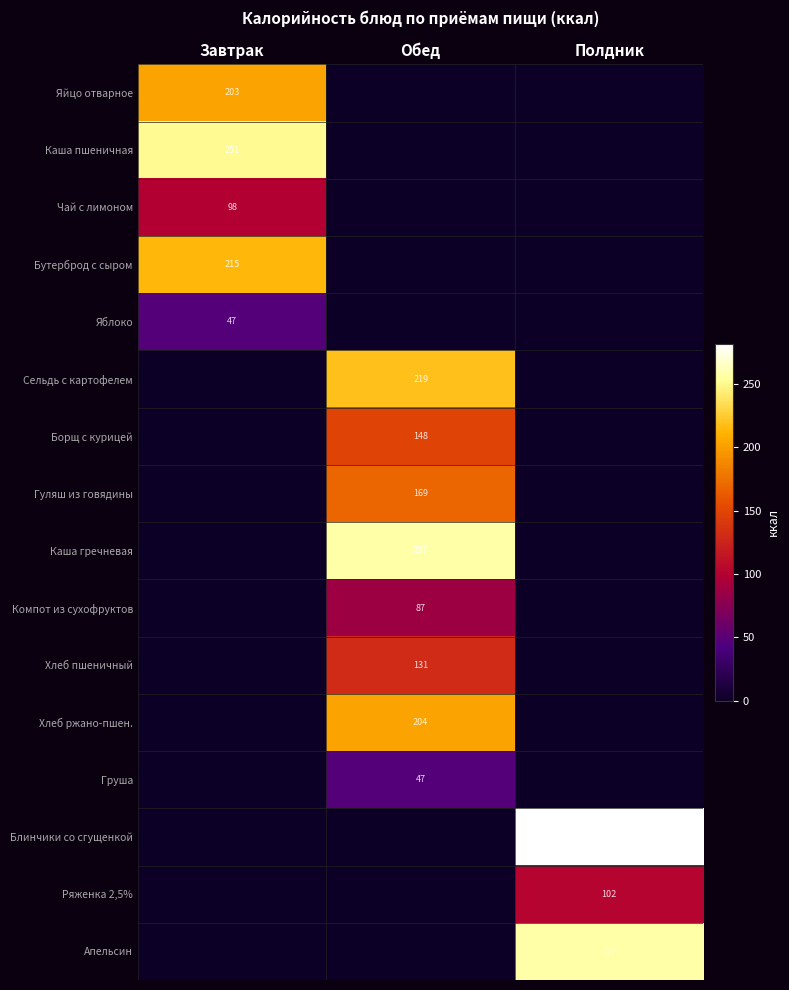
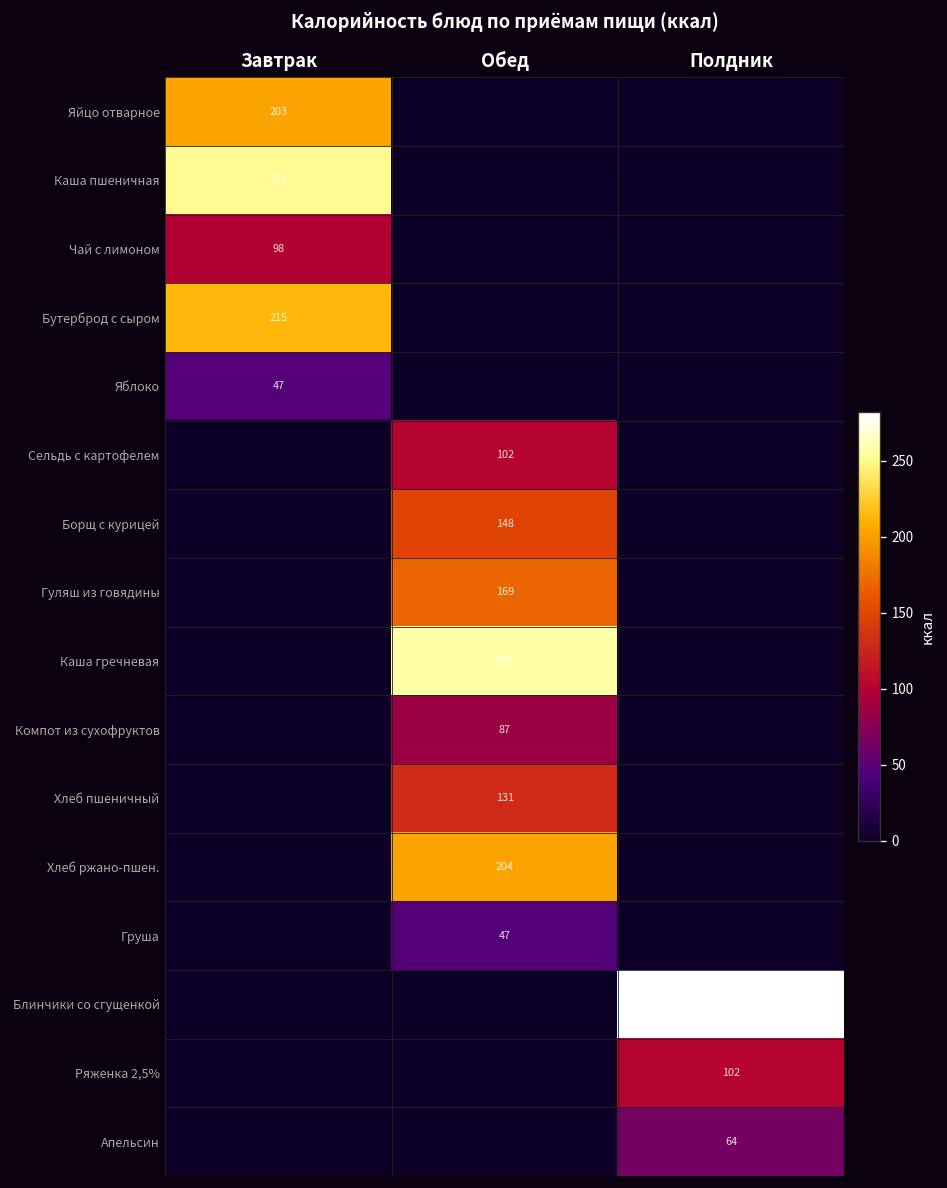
  {
    "Яйцо отварное": {
      "Завтрак": 203
    },
    "Каша пшеничная": {
      "Завтрак": 251
    },
    "Чай с лимоном": {
      "Завтрак": 98
    },
    "Бутерброд с сыром": {
      "Завтрак": 215
    },
    "Яблоко": {
      "Завтрак": 47
    },
    "Сельдь с картофелем": {
-     "Обед": 219
+     "Обед": 102
    },
    "Борщ с курицей": {
      "Обед": 148
    },
    "Гуляш из говядины": {
      "Обед": 169
    },
    "Каша гречневая": {
      "Обед": 257
    },
    "Компот из сухофруктов": {
      "Обед": 87
    },
    "Хлеб пшеничный": {
      "Обед": 131
    },
    "Хлеб ржано-пшен.": {
      "Обед": 204
    },
    "Груша": {
      "Обед": 47
    },
    "Ряженка 2,5%": {
      "Полдник": 102
    },
    "Апельсин": {
-     "Полдник": 257
+     "Полдник": 64
    }
  }
